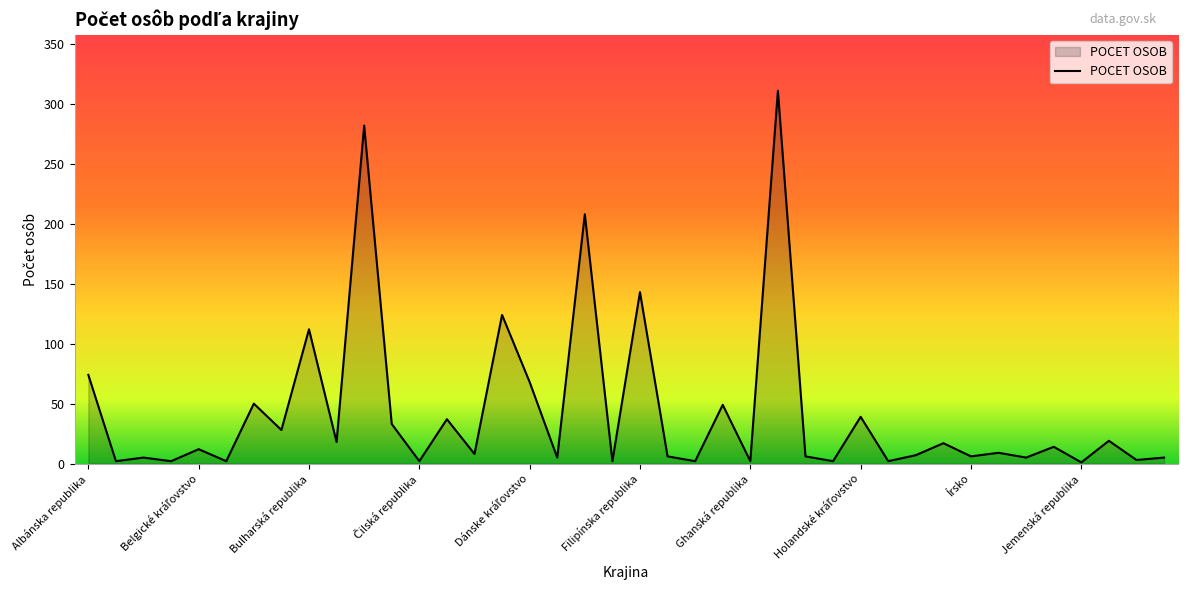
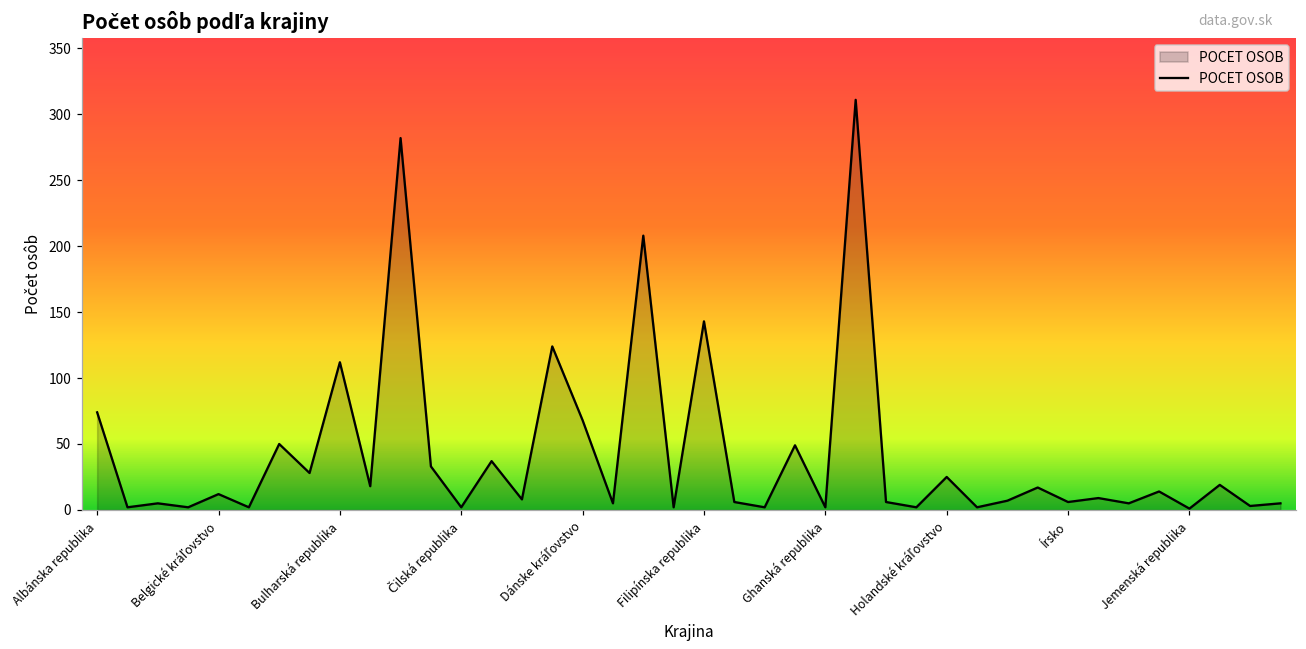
  {
    "Albánska republika": 74,
    "Belgické kráľovstvo": 12,
    "Bulharská republika": 112,
    "Čilská republika": 2,
    "Dánske kráľovstvo": 68,
    "Filipínska republika": 143,
    "Ghanská republika": 2,
-   "Holandské kráľovstvo": 39,
+   "Holandské kráľovstvo": 25,
    "Írsko": 6,
    "Jemenská republika": 1
  }
